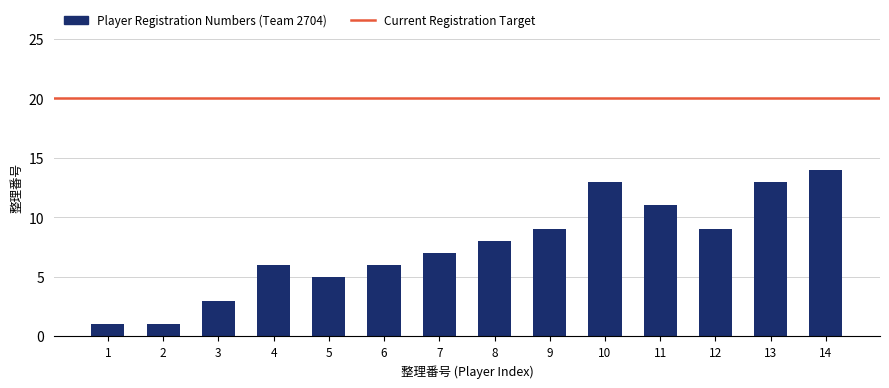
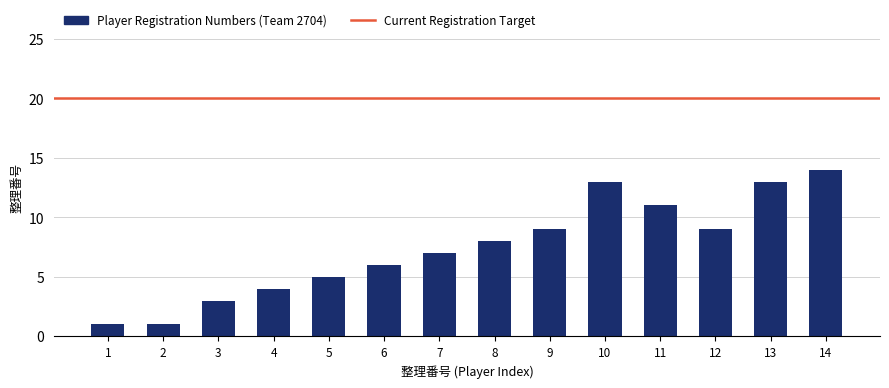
  {
    "1": 1,
    "2": 1,
    "3": 3,
-   "4": 6,
+   "4": 4,
    "5": 5,
    "6": 6,
    "7": 7,
    "8": 8,
    "9": 9,
    "10": 13,
    "11": 11,
    "12": 9,
    "13": 13,
    "14": 14
  }
